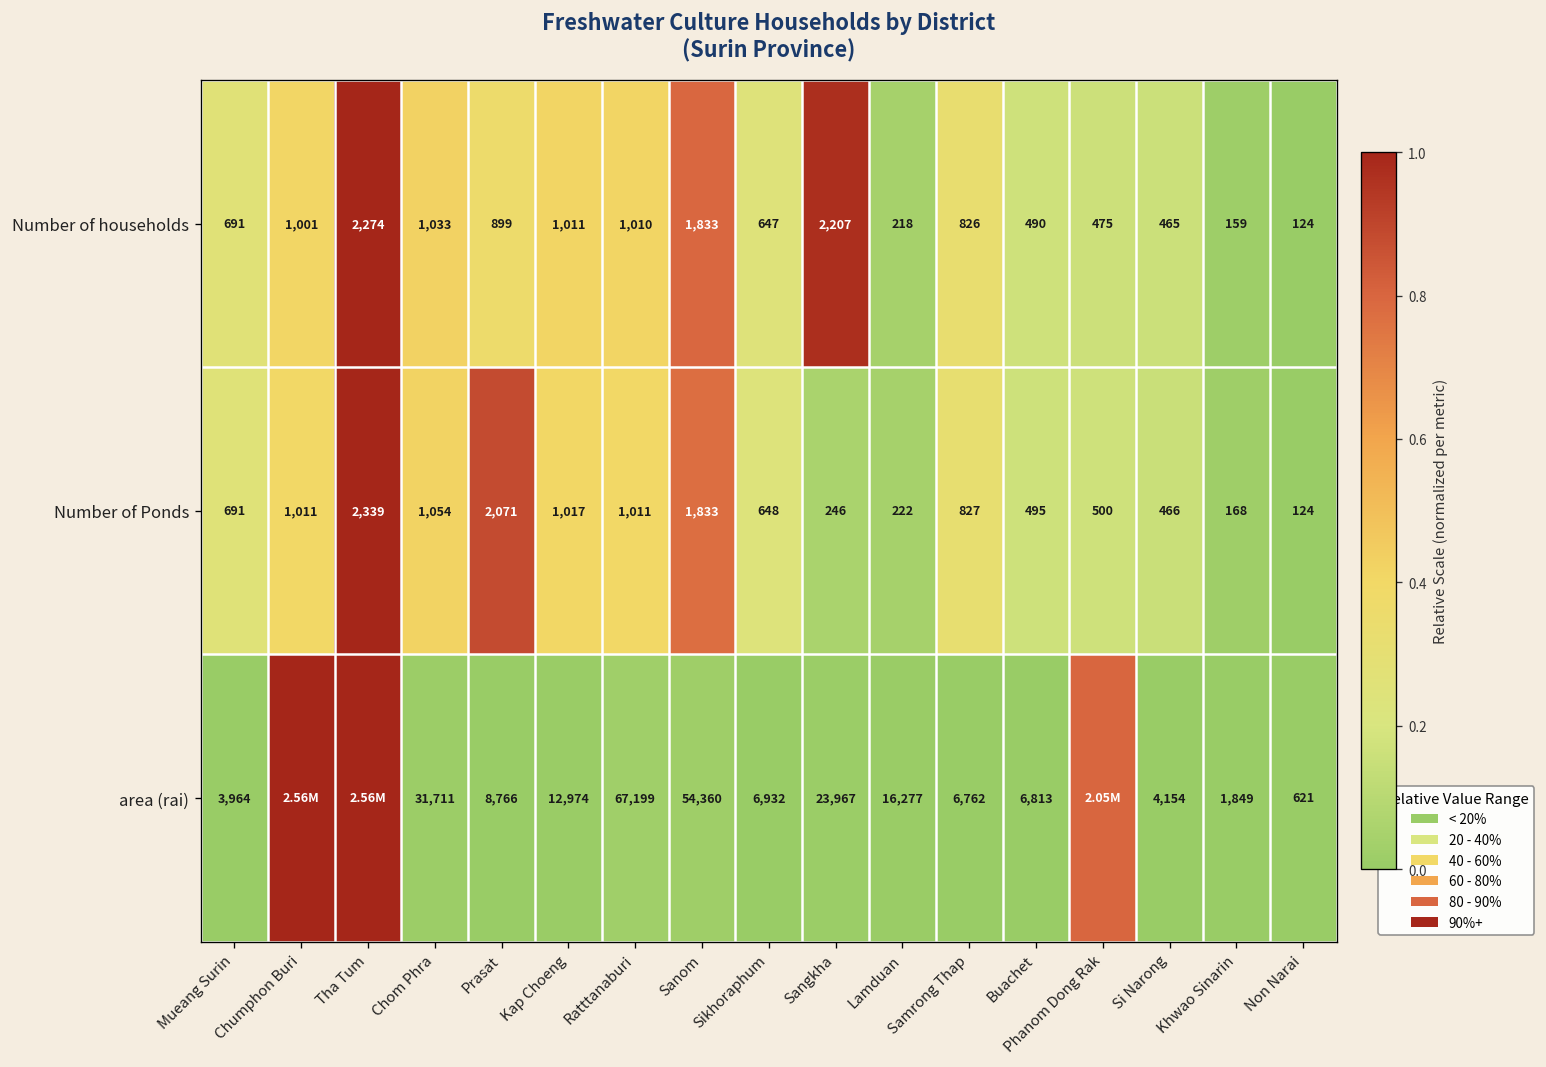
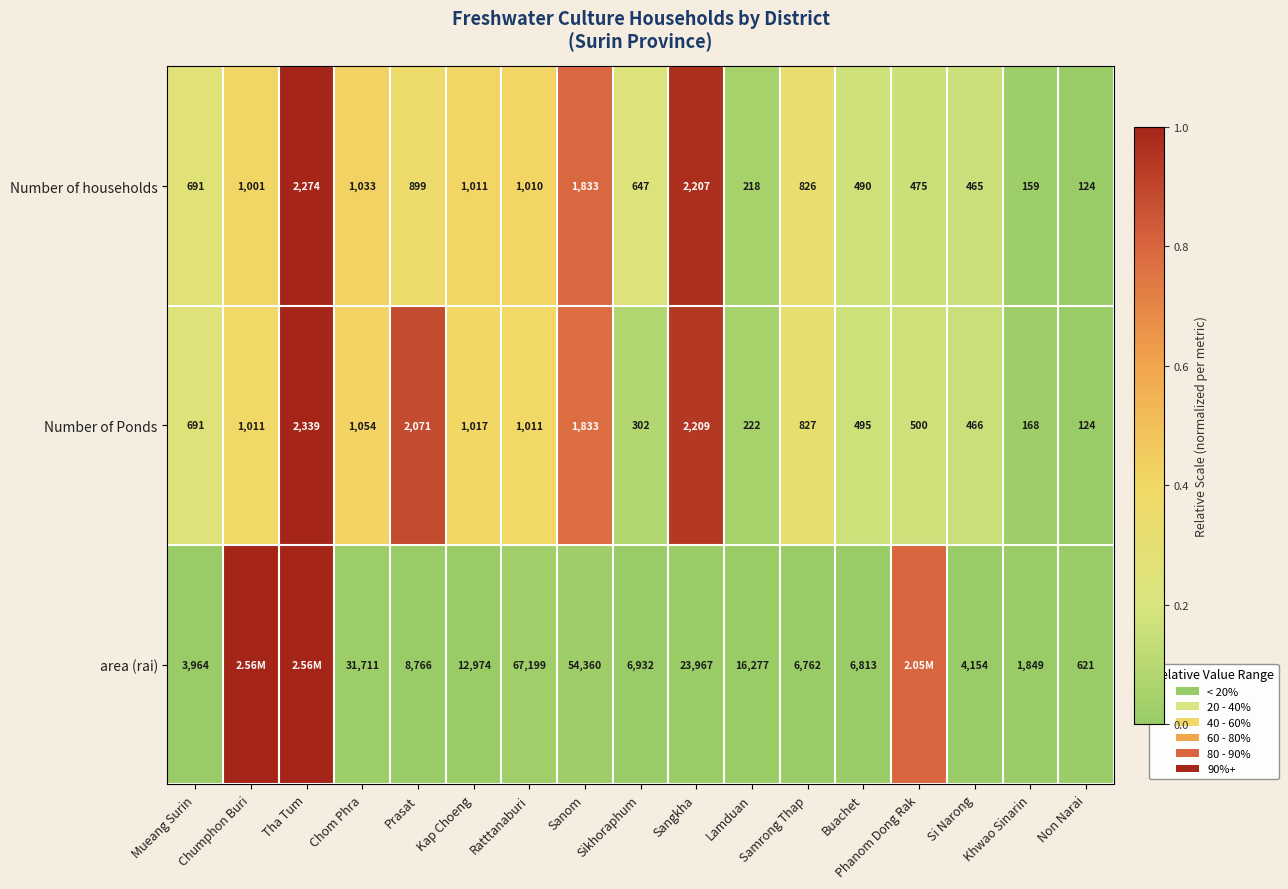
  {
    "Number of households": {
      "Mueang Surin": "691",
      "Chumphon Buri": "1,001",
      "Tha Tum": "2,274",
      "Chom Phra": "1,033",
      "Prasat": "899",
      "Kap Choeng": "1,011",
      "Ratttanaburi": "1,010",
      "Sanom": "1,833",
      "Sikhoraphum": "647",
      "Sangkha": "2,207",
      "Lamduan": "218",
      "Samrong Thap": "826",
      "Buachet": "490",
      "Phanom Dong Rak": "475",
      "Si Narong": "465",
      "Khwao Sinarin": "159",
      "Non Narai": "124"
    },
    "Number of Ponds": {
      "Mueang Surin": "691",
      "Chumphon Buri": "1,011",
      "Tha Tum": "2,339",
      "Chom Phra": "1,054",
      "Prasat": "2,071",
      "Kap Choeng": "1,017",
      "Ratttanaburi": "1,011",
      "Sanom": "1,833",
-     "Sikhoraphum": "648",
-     "Sangkha": "246",
+     "Sikhoraphum": "302",
+     "Sangkha": "2,209",
      "Lamduan": "222",
      "Samrong Thap": "827",
      "Buachet": "495",
      "Phanom Dong Rak": "500",
      "Si Narong": "466",
      "Khwao Sinarin": "168",
      "Non Narai": "124"
    },
    "area (rai)": {
      "Mueang Surin": "3,964",
      "Chumphon Buri": "2.56M",
      "Tha Tum": "2.56M",
      "Chom Phra": "31,711",
      "Prasat": "8,766",
      "Kap Choeng": "12,974",
      "Ratttanaburi": "67,199",
      "Sanom": "54,360",
      "Sikhoraphum": "6,932",
      "Sangkha": "23,967",
      "Lamduan": "16,277",
      "Samrong Thap": "6,762",
      "Buachet": "6,813",
      "Phanom Dong Rak": "2.05M",
      "Si Narong": "4,154",
      "Khwao Sinarin": "1,849",
      "Non Narai": "621"
    }
  }
